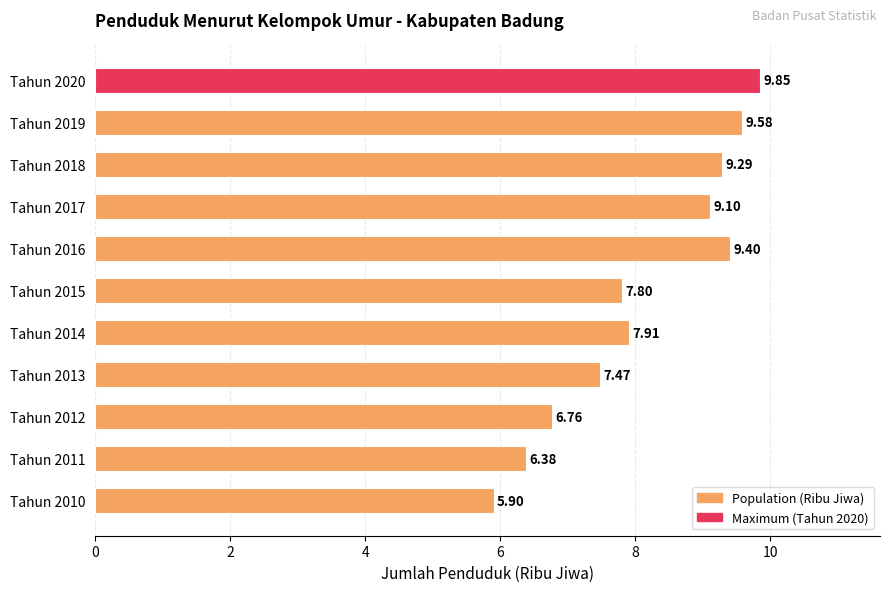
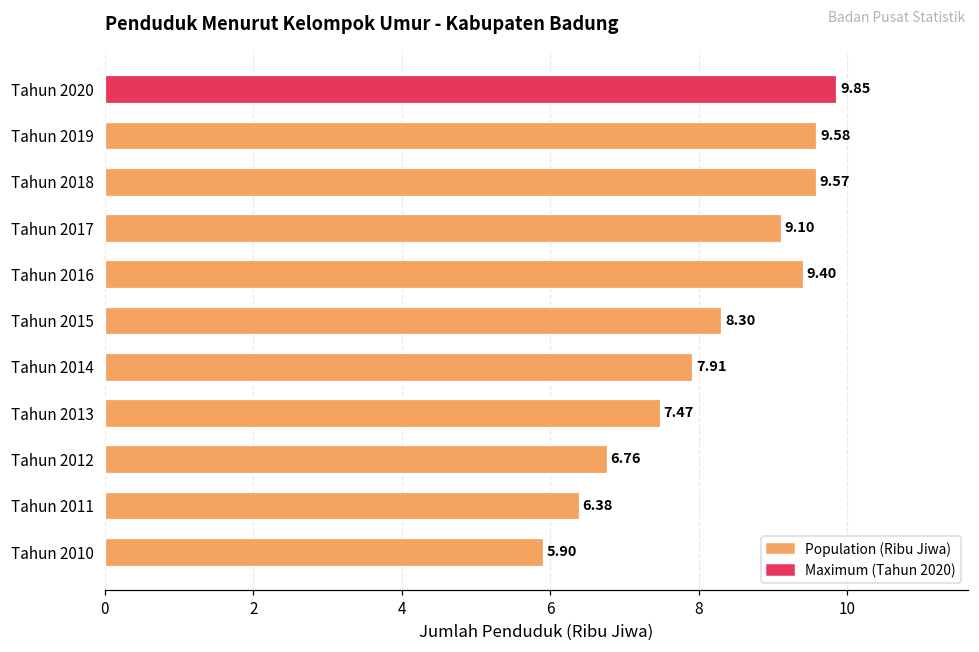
  {
    "Tahun 2020": 9.85,
    "Tahun 2019": 9.58,
-   "Tahun 2018": 9.29,
+   "Tahun 2018": 9.57,
    "Tahun 2017": 9.10,
    "Tahun 2016": 9.40,
-   "Tahun 2015": 7.80,
+   "Tahun 2015": 8.30,
    "Tahun 2014": 7.91,
    "Tahun 2013": 7.47,
    "Tahun 2012": 6.76,
    "Tahun 2011": 6.38,
    "Tahun 2010": 5.90
  }
